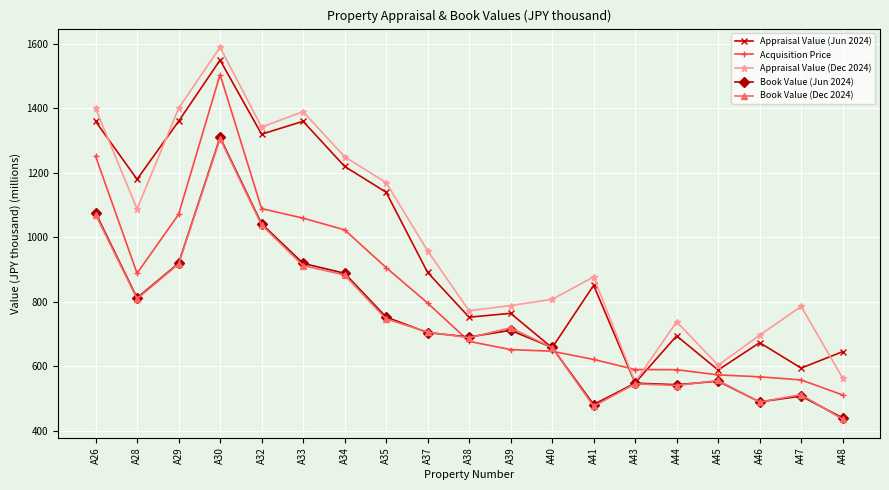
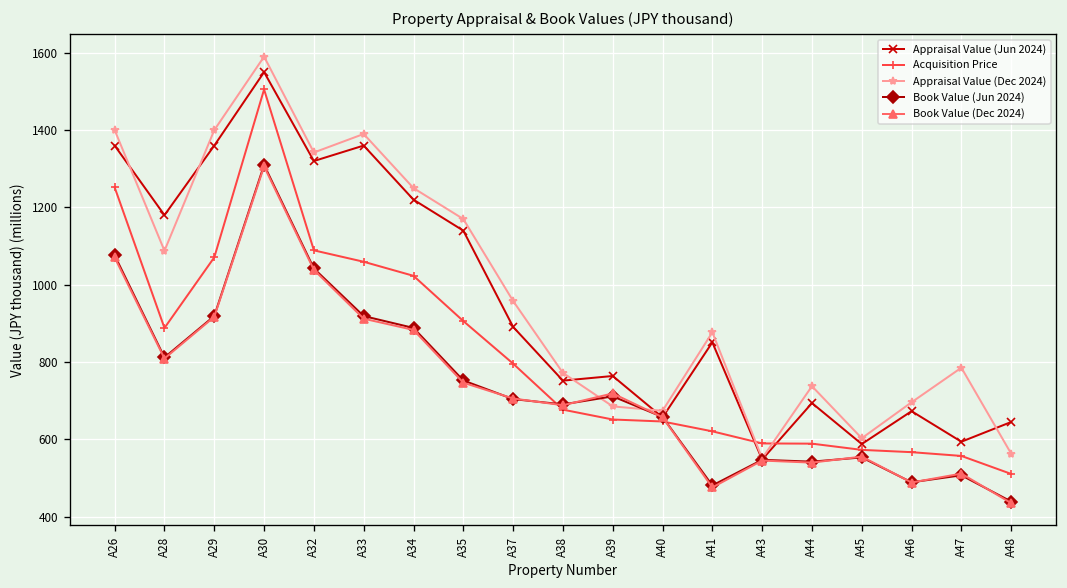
  {
    "Appraisal Value (Dec 2024)": {
      "A26": 1400,
      "A28": 1090,
      "A29": 1400,
      "A30": 1590,
      "A32": 1340,
      "A33": 1390,
      "A34": 1250,
      "A35": 1170,
      "A37": 960,
      "A38": 770,
-     "A39": 790,
-     "A40": 810,
+     "A39": 690,
+     "A40": 670,
      "A41": 880,
      "A44": 740,
      "A45": 600,
      "A46": 700,
      "A47": 790,
      "A48": 560
    }
  }
